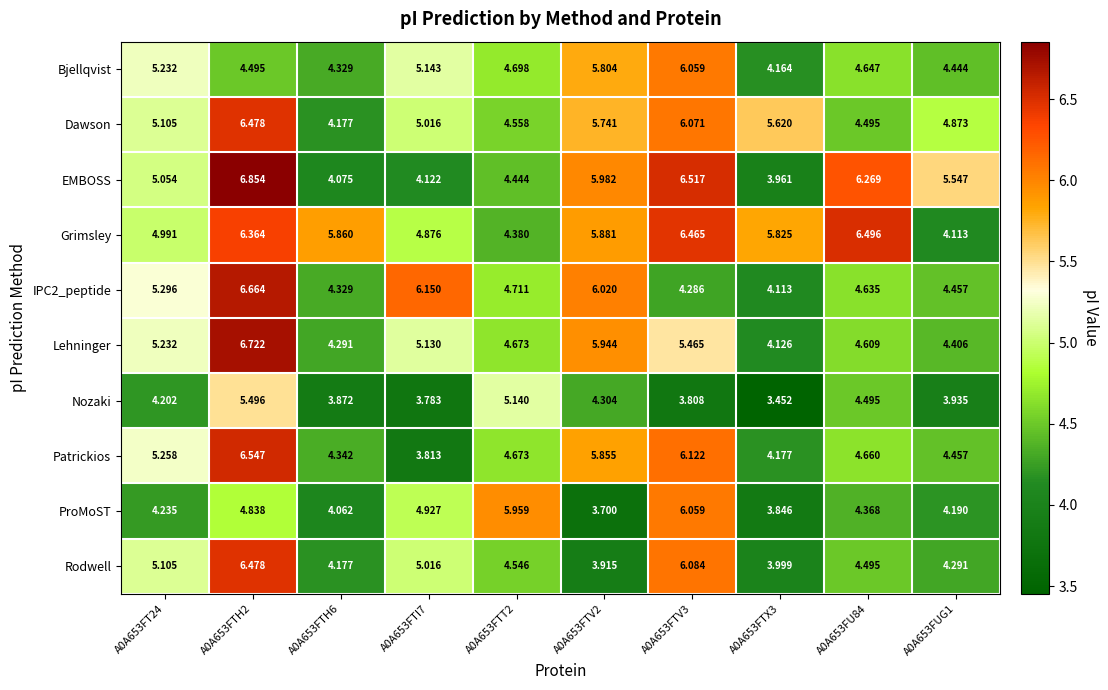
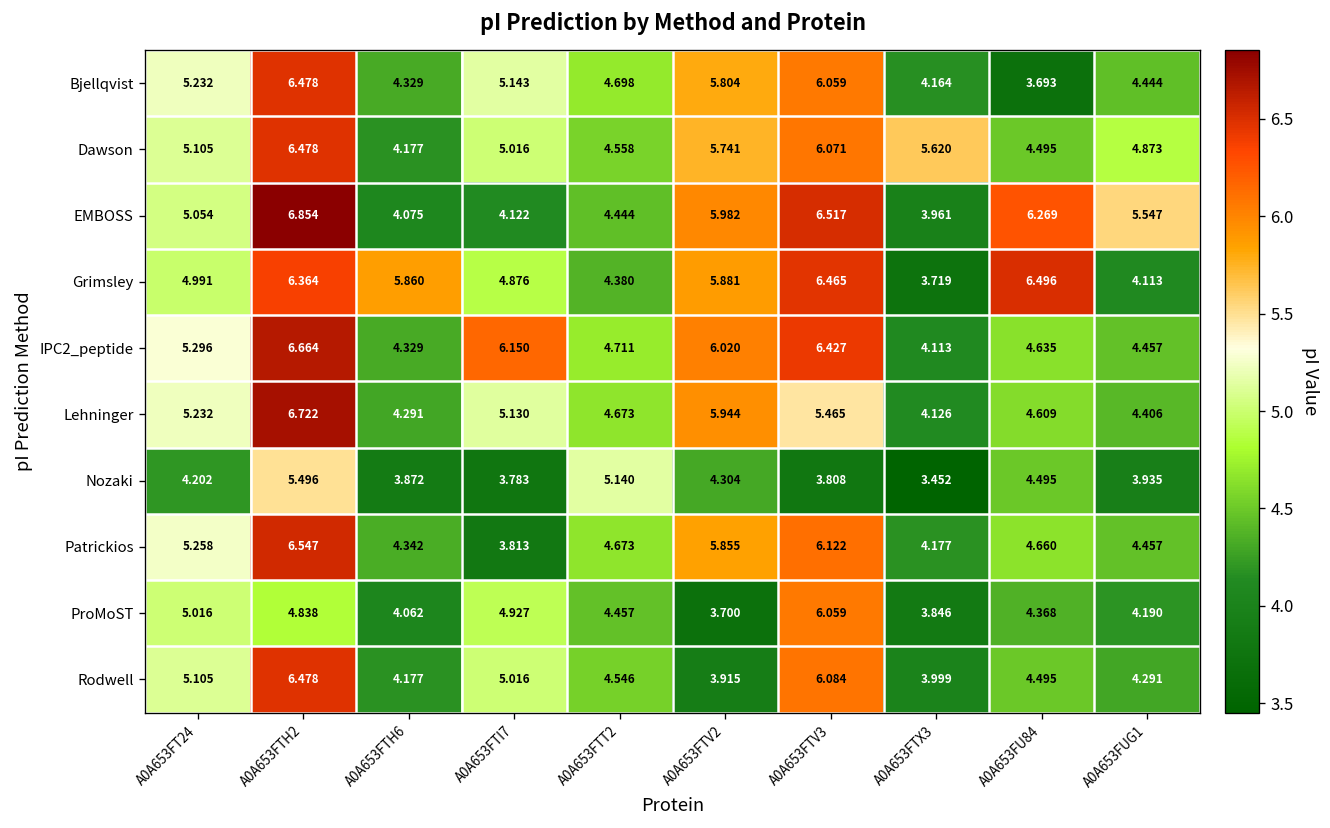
  {
    "Bjellqvist": {
      "A0A653FT24": 5.232,
-     "A0A653FTH2": 4.495,
+     "A0A653FTH2": 6.478,
      "A0A653FTH6": 4.329,
      "A0A653FTI7": 5.143,
      "A0A653FTT2": 4.698,
      "A0A653FTV2": 5.804,
      "A0A653FTV3": 6.059,
      "A0A653FTX3": 4.164,
-     "A0A653FU84": 4.647,
+     "A0A653FU84": 3.693,
      "A0A653FUG1": 4.444
    },
    "Dawson": {
      "A0A653FT24": 5.105,
      "A0A653FTH2": 6.478,
      "A0A653FTH6": 4.177,
      "A0A653FTI7": 5.016,
      "A0A653FTT2": 4.558,
      "A0A653FTV2": 5.741,
      "A0A653FTV3": 6.071,
      "A0A653FTX3": 5.620,
      "A0A653FU84": 4.495,
      "A0A653FUG1": 4.873
    },
    "EMBOSS": {
      "A0A653FT24": 5.054,
      "A0A653FTH2": 6.854,
      "A0A653FTH6": 4.075,
      "A0A653FTI7": 4.122,
      "A0A653FTT2": 4.444,
      "A0A653FTV2": 5.982,
      "A0A653FTV3": 6.517,
      "A0A653FTX3": 3.961,
      "A0A653FU84": 6.269,
      "A0A653FUG1": 5.547
    },
    "Grimsley": {
      "A0A653FT24": 4.991,
      "A0A653FTH2": 6.364,
      "A0A653FTH6": 5.860,
      "A0A653FTI7": 4.876,
      "A0A653FTT2": 4.380,
      "A0A653FTV2": 5.881,
      "A0A653FTV3": 6.465,
-     "A0A653FTX3": 5.825,
+     "A0A653FTX3": 3.719,
      "A0A653FU84": 6.496,
      "A0A653FUG1": 4.113
    },
    "IPC2_peptide": {
      "A0A653FT24": 5.296,
      "A0A653FTH2": 6.664,
      "A0A653FTH6": 4.329,
      "A0A653FTI7": 6.150,
      "A0A653FTT2": 4.711,
      "A0A653FTV2": 6.020,
-     "A0A653FTV3": 4.286,
+     "A0A653FTV3": 6.427,
      "A0A653FTX3": 4.113,
      "A0A653FU84": 4.635,
      "A0A653FUG1": 4.457
    },
    "Lehninger": {
      "A0A653FT24": 5.232,
      "A0A653FTH2": 6.722,
      "A0A653FTH6": 4.291,
      "A0A653FTI7": 5.130,
      "A0A653FTT2": 4.673,
      "A0A653FTV2": 5.944,
      "A0A653FTV3": 5.465,
      "A0A653FTX3": 4.126,
      "A0A653FU84": 4.609,
      "A0A653FUG1": 4.406
    },
    "Nozaki": {
      "A0A653FT24": 4.202,
      "A0A653FTH2": 5.496,
      "A0A653FTH6": 3.872,
      "A0A653FTI7": 3.783,
      "A0A653FTT2": 5.140,
      "A0A653FTV2": 4.304,
      "A0A653FTV3": 3.808,
      "A0A653FTX3": 3.452,
      "A0A653FU84": 4.495,
      "A0A653FUG1": 3.935
    },
    "Patrickios": {
      "A0A653FT24": 5.258,
      "A0A653FTH2": 6.547,
      "A0A653FTH6": 4.342,
      "A0A653FTI7": 3.813,
      "A0A653FTT2": 4.673,
      "A0A653FTV2": 5.855,
      "A0A653FTV3": 6.122,
      "A0A653FTX3": 4.177,
      "A0A653FU84": 4.660,
      "A0A653FUG1": 4.457
    },
    "ProMoST": {
-     "A0A653FT24": 4.235,
+     "A0A653FT24": 5.016,
      "A0A653FTH2": 4.838,
      "A0A653FTH6": 4.062,
      "A0A653FTI7": 4.927,
-     "A0A653FTT2": 5.959,
+     "A0A653FTT2": 4.457,
      "A0A653FTV2": 3.700,
      "A0A653FTV3": 6.059,
      "A0A653FTX3": 3.846,
      "A0A653FU84": 4.368,
      "A0A653FUG1": 4.190
    },
    "Rodwell": {
      "A0A653FT24": 5.105,
      "A0A653FTH2": 6.478,
      "A0A653FTH6": 4.177,
      "A0A653FTI7": 5.016,
      "A0A653FTT2": 4.546,
      "A0A653FTV2": 3.915,
      "A0A653FTV3": 6.084,
      "A0A653FTX3": 3.999,
      "A0A653FU84": 4.495,
      "A0A653FUG1": 4.291
    }
  }
